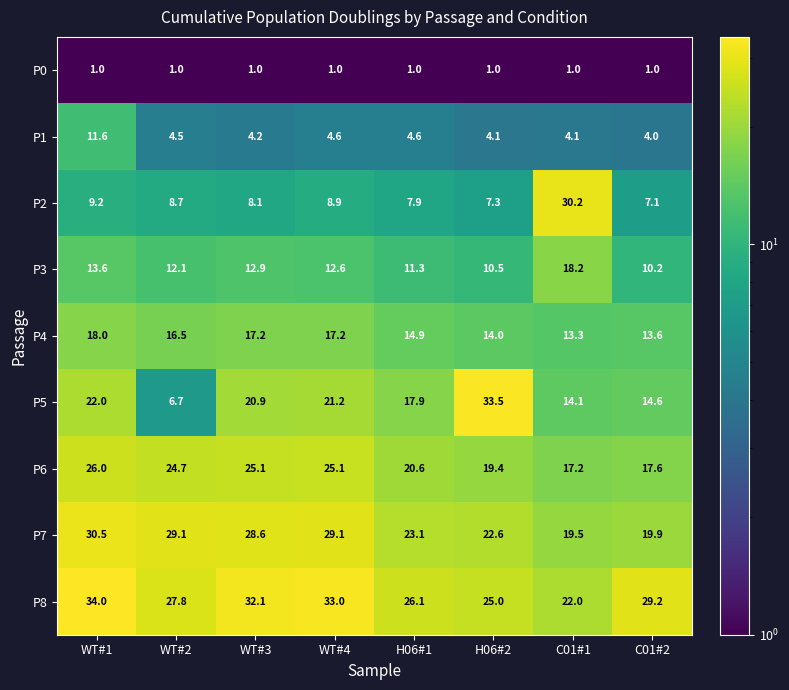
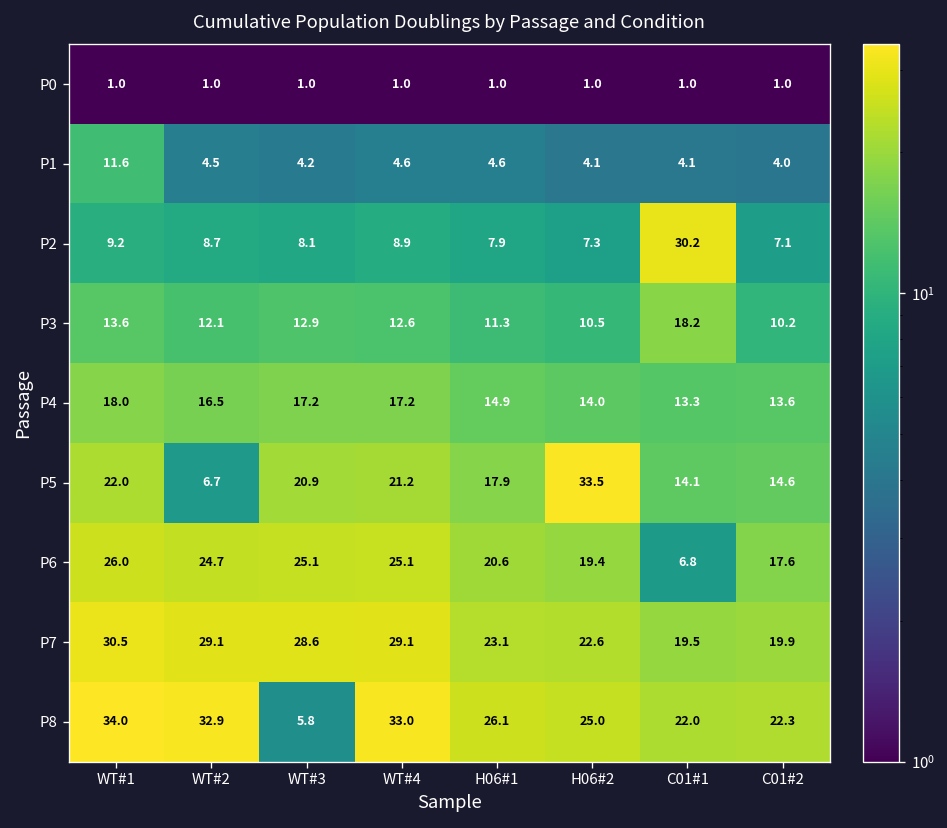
  {
    "P0": {
      "WT#1": 1.0,
      "WT#2": 1.0,
      "WT#3": 1.0,
      "WT#4": 1.0,
      "H06#1": 1.0,
      "H06#2": 1.0,
      "C01#1": 1.0,
      "C01#2": 1.0
    },
    "P1": {
      "WT#1": 11.6,
      "WT#2": 4.5,
      "WT#3": 4.2,
      "WT#4": 4.6,
      "H06#1": 4.6,
      "H06#2": 4.1,
      "C01#1": 4.1,
      "C01#2": 4.0
    },
    "P2": {
      "WT#1": 9.2,
      "WT#2": 8.7,
      "WT#3": 8.1,
      "WT#4": 8.9,
      "H06#1": 7.9,
      "H06#2": 7.3,
      "C01#1": 30.2,
      "C01#2": 7.1
    },
    "P3": {
      "WT#1": 13.6,
      "WT#2": 12.1,
      "WT#3": 12.9,
      "WT#4": 12.6,
      "H06#1": 11.3,
      "H06#2": 10.5,
      "C01#1": 18.2,
      "C01#2": 10.2
    },
    "P4": {
      "WT#1": 18.0,
      "WT#2": 16.5,
      "WT#3": 17.2,
      "WT#4": 17.2,
      "H06#1": 14.9,
      "H06#2": 14.0,
      "C01#1": 13.3,
      "C01#2": 13.6
    },
    "P5": {
      "WT#1": 22.0,
      "WT#2": 6.7,
      "WT#3": 20.9,
      "WT#4": 21.2,
      "H06#1": 17.9,
      "H06#2": 33.5,
      "C01#1": 14.1,
      "C01#2": 14.6
    },
    "P6": {
      "WT#1": 26.0,
      "WT#2": 24.7,
      "WT#3": 25.1,
      "WT#4": 25.1,
      "H06#1": 20.6,
      "H06#2": 19.4,
-     "C01#1": 17.2,
+     "C01#1": 6.8,
      "C01#2": 17.6
    },
    "P7": {
      "WT#1": 30.5,
      "WT#2": 29.1,
      "WT#3": 28.6,
      "WT#4": 29.1,
      "H06#1": 23.1,
      "H06#2": 22.6,
      "C01#1": 19.5,
      "C01#2": 19.9
    },
    "P8": {
      "WT#1": 34.0,
-     "WT#2": 27.8,
-     "WT#3": 32.1,
+     "WT#2": 32.9,
+     "WT#3": 5.8,
      "WT#4": 33.0,
      "H06#1": 26.1,
      "H06#2": 25.0,
      "C01#1": 22.0,
-     "C01#2": 29.2
+     "C01#2": 22.3
    }
  }
